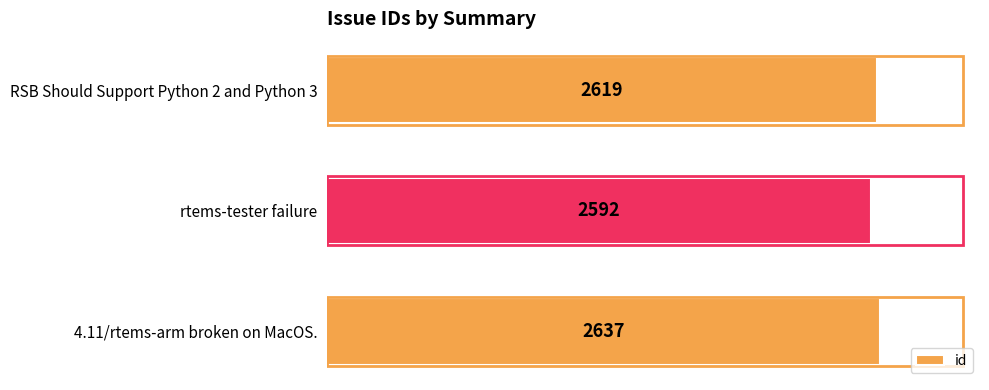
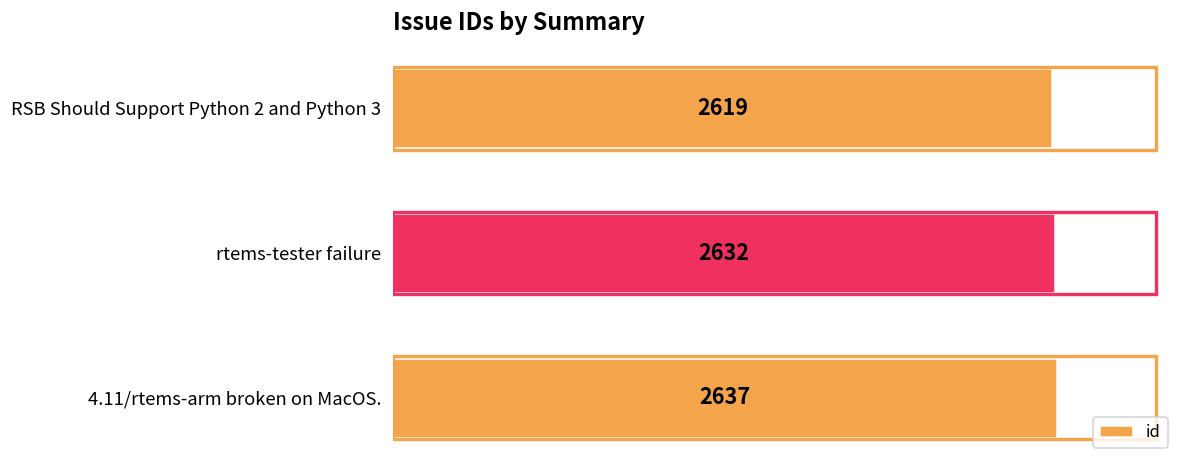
  {
    "RSB Should Support Python 2 and Python 3": 2619,
-   "rtems-tester failure": 2592,
+   "rtems-tester failure": 2632,
    "4.11/rtems-arm broken on MacOS.": 2637
  }
